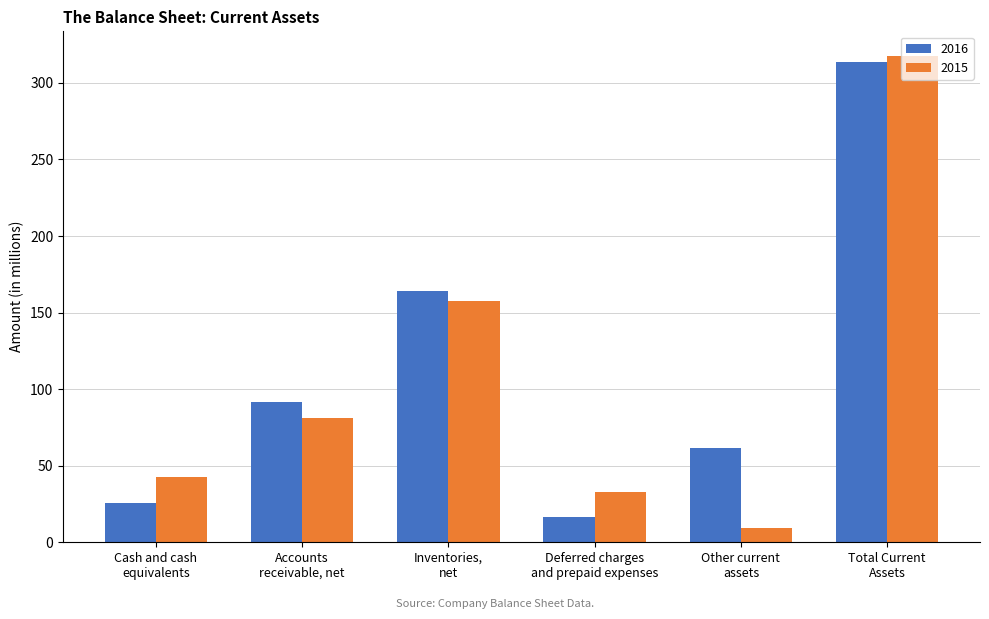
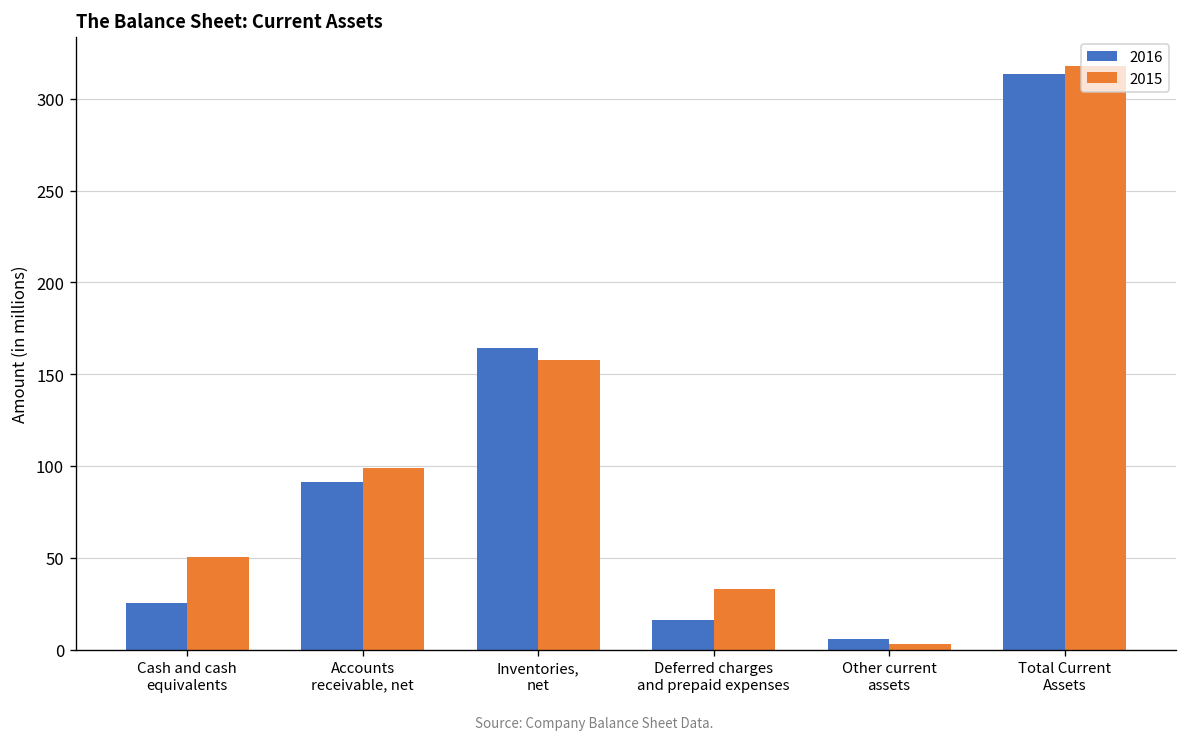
  {
    "2016": {
      "Cash and cash equivalents": 26,
      "Accounts receivable, net": 92,
      "Inventories, net": 164,
      "Deferred charges and prepaid expenses": 16,
-     "Other current assets": 61,
+     "Other current assets": 6,
      "Total Current Assets": 314
    },
    "2015": {
-     "Cash and cash equivalents": 42,
-     "Accounts receivable, net": 81,
+     "Cash and cash equivalents": 50,
+     "Accounts receivable, net": 99,
      "Inventories, net": 158,
      "Deferred charges and prepaid expenses": 33,
-     "Other current assets": 9
+     "Other current assets": 3
    }
  }
